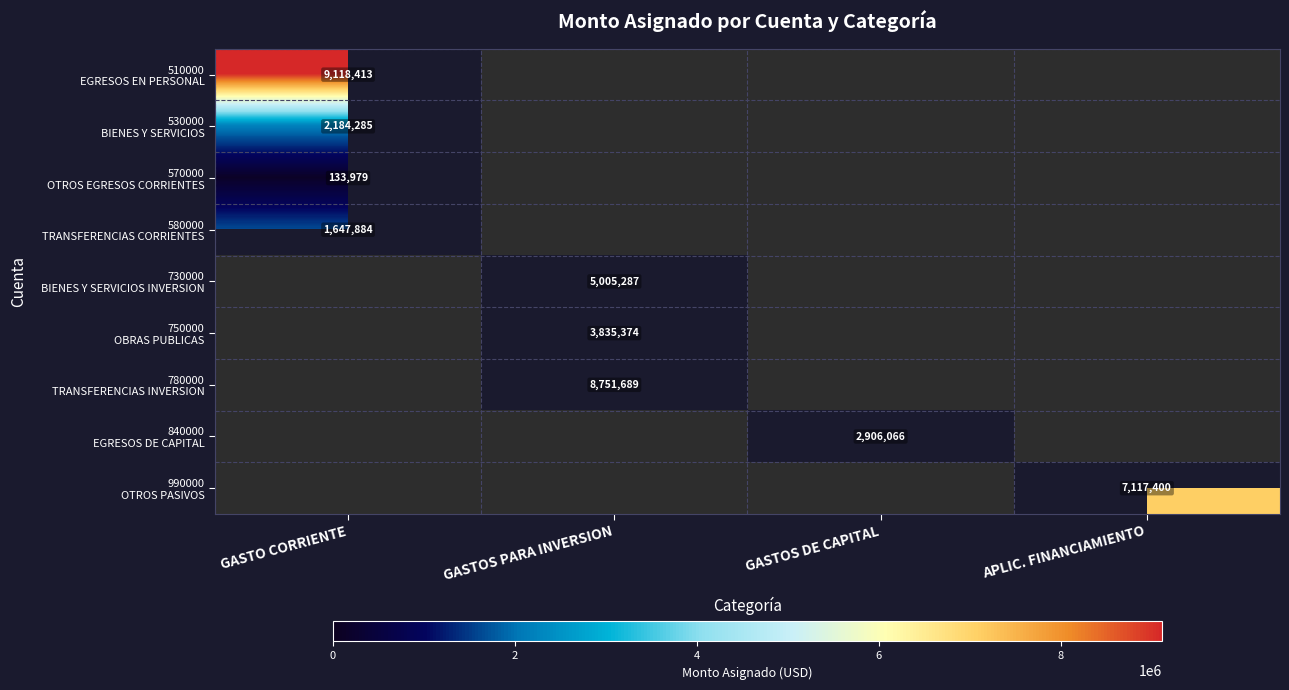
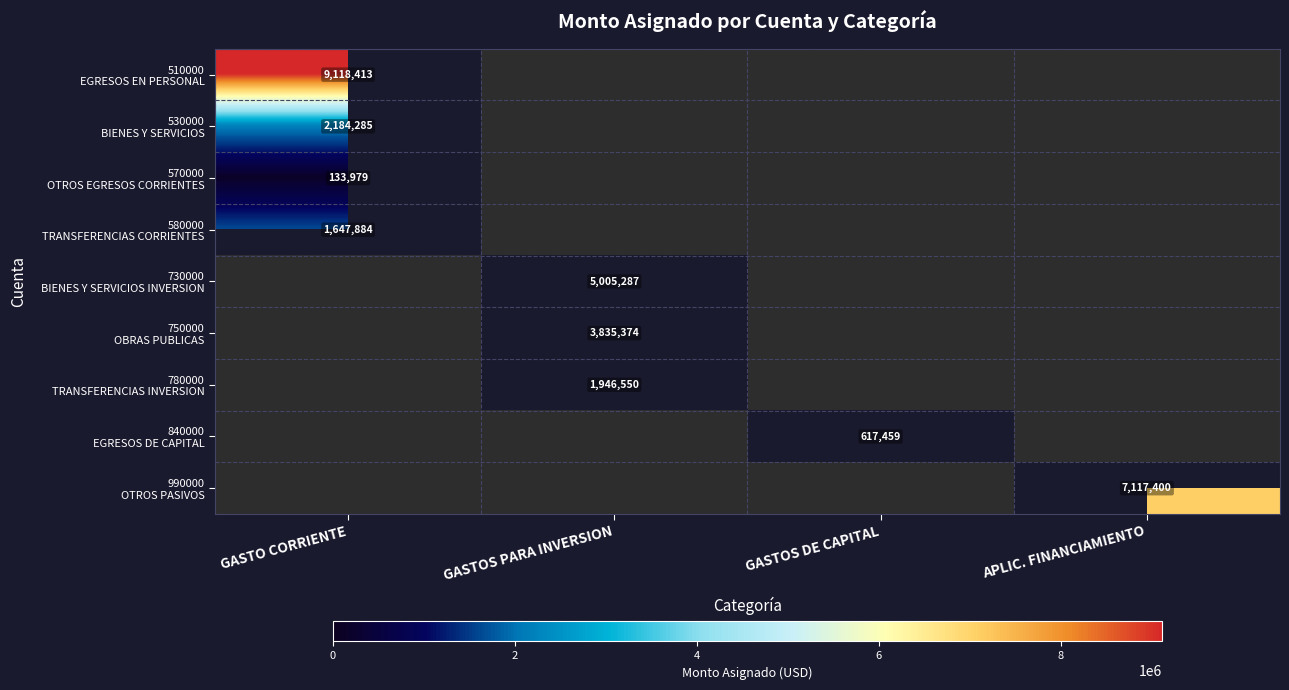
  {
    "780000 TRANSFERENCIAS INVERSION": {
-     "GASTOS PARA INVERSION": "8,751,689"
+     "GASTOS PARA INVERSION": "1,946,550"
    },
    "840000 EGRESOS DE CAPITAL": {
-     "GASTOS DE CAPITAL": "2,906,066"
+     "GASTOS DE CAPITAL": "617,459"
    }
  }
